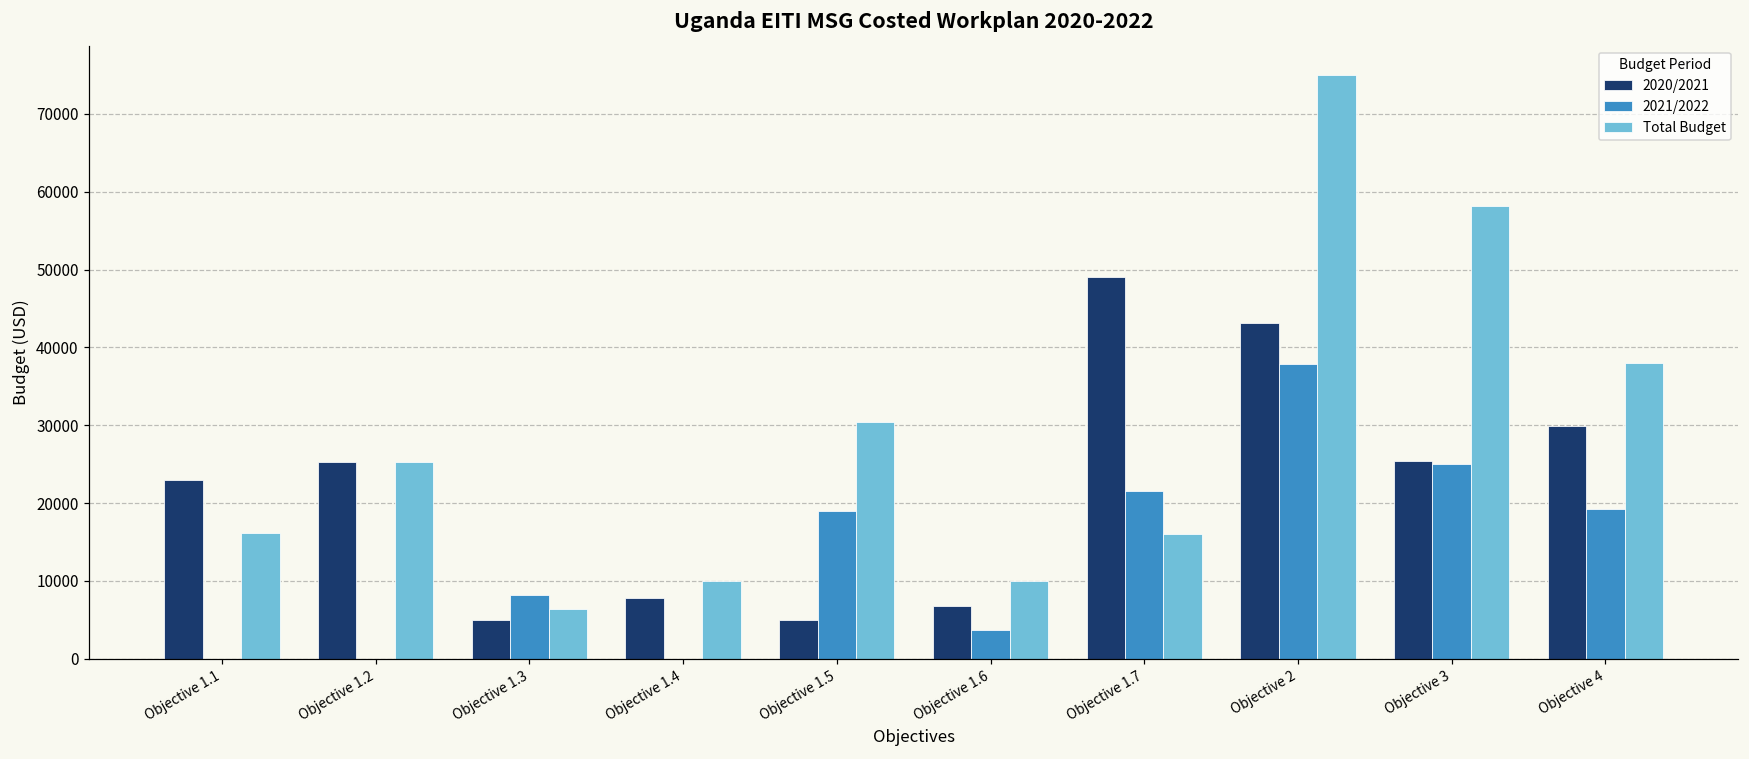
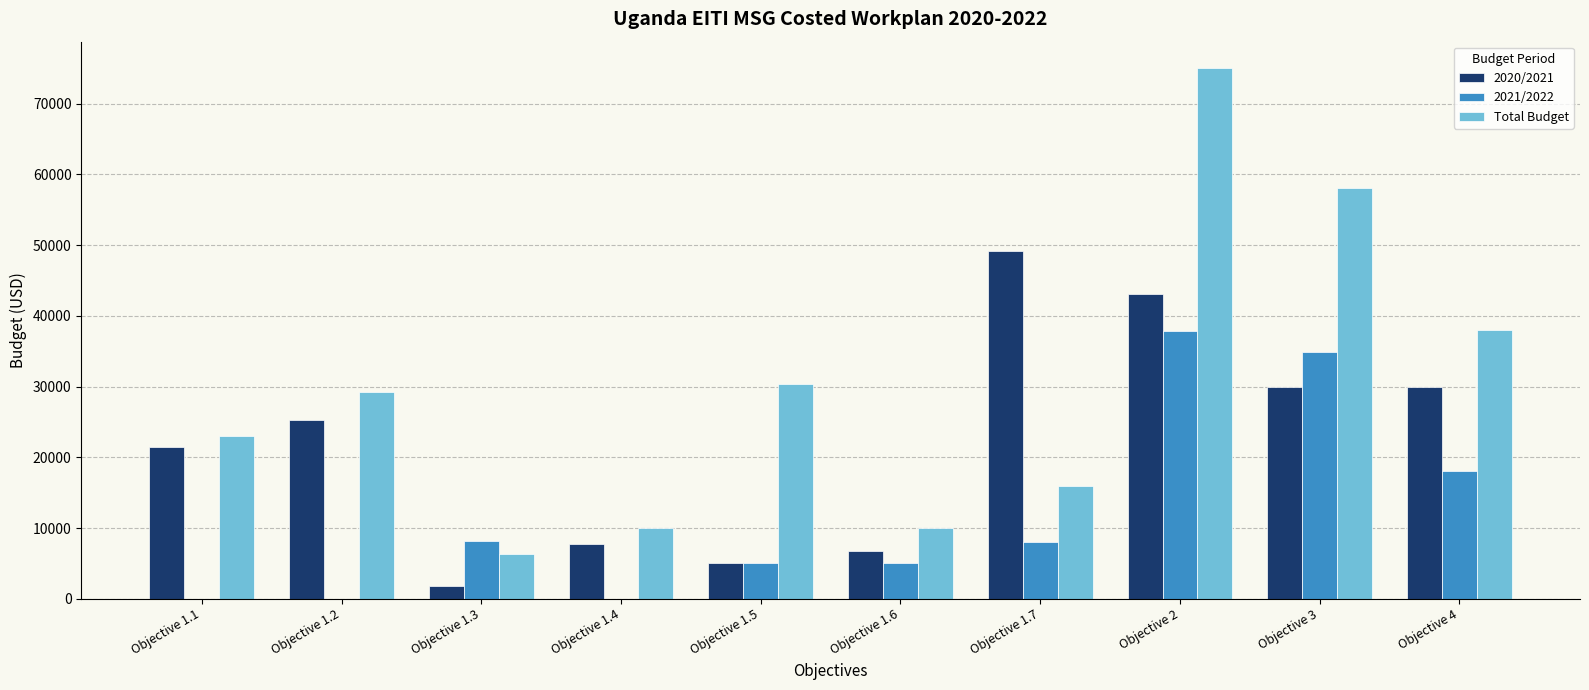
  {
    "2020/2021": {
-     "Objective 1.1": 23000,
+     "Objective 1.1": 21000,
      "Objective 1.2": 25000,
-     "Objective 1.3": 5000,
+     "Objective 1.3": 2000,
      "Objective 1.4": 8000,
      "Objective 1.5": 5000,
      "Objective 1.6": 7000,
      "Objective 1.7": 49000,
      "Objective 2": 43000,
-     "Objective 3": 25000,
+     "Objective 3": 30000,
      "Objective 4": 30000
    },
    "2021/2022": {
      "Objective 1.1": 0,
      "Objective 1.2": 0,
      "Objective 1.3": 8000,
      "Objective 1.4": 0,
-     "Objective 1.5": 19000,
-     "Objective 1.6": 4000,
-     "Objective 1.7": 22000,
+     "Objective 1.5": 5000,
+     "Objective 1.6": 5000,
+     "Objective 1.7": 8000,
      "Objective 2": 38000,
-     "Objective 3": 25000,
-     "Objective 4": 19000
+     "Objective 3": 35000,
+     "Objective 4": 18000
    },
    "Total Budget": {
-     "Objective 1.1": 16000,
-     "Objective 1.2": 25000,
+     "Objective 1.1": 23000,
+     "Objective 1.2": 29000,
      "Objective 1.3": 6000,
      "Objective 1.4": 10000,
      "Objective 1.5": 30000,
      "Objective 1.6": 10000,
      "Objective 1.7": 16000,
      "Objective 2": 75000,
      "Objective 3": 58000,
      "Objective 4": 38000
    }
  }
